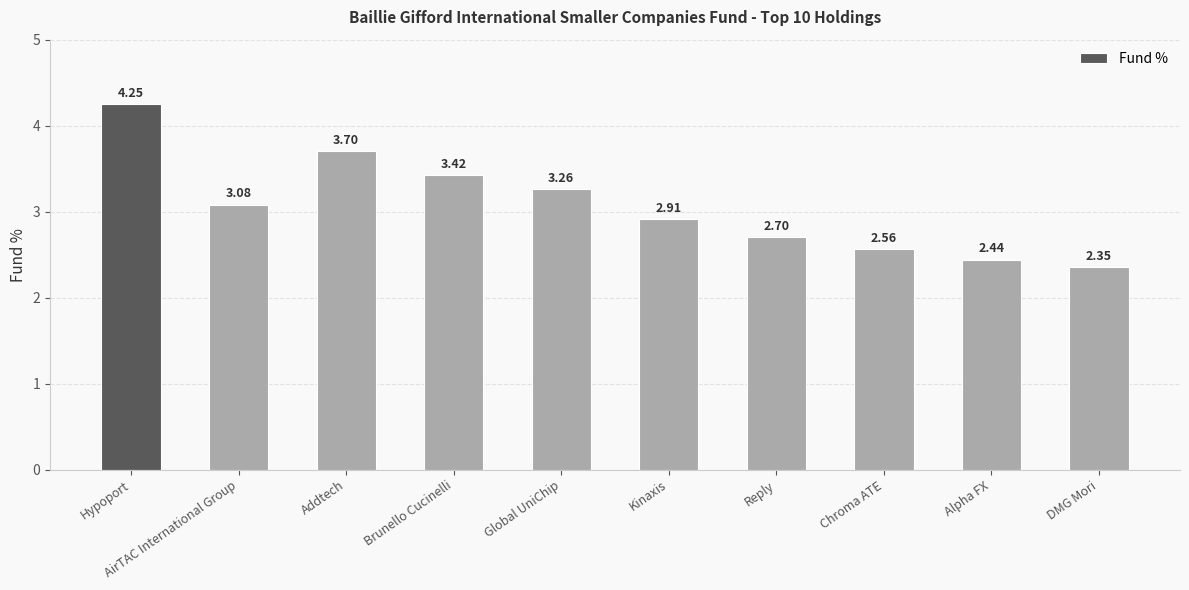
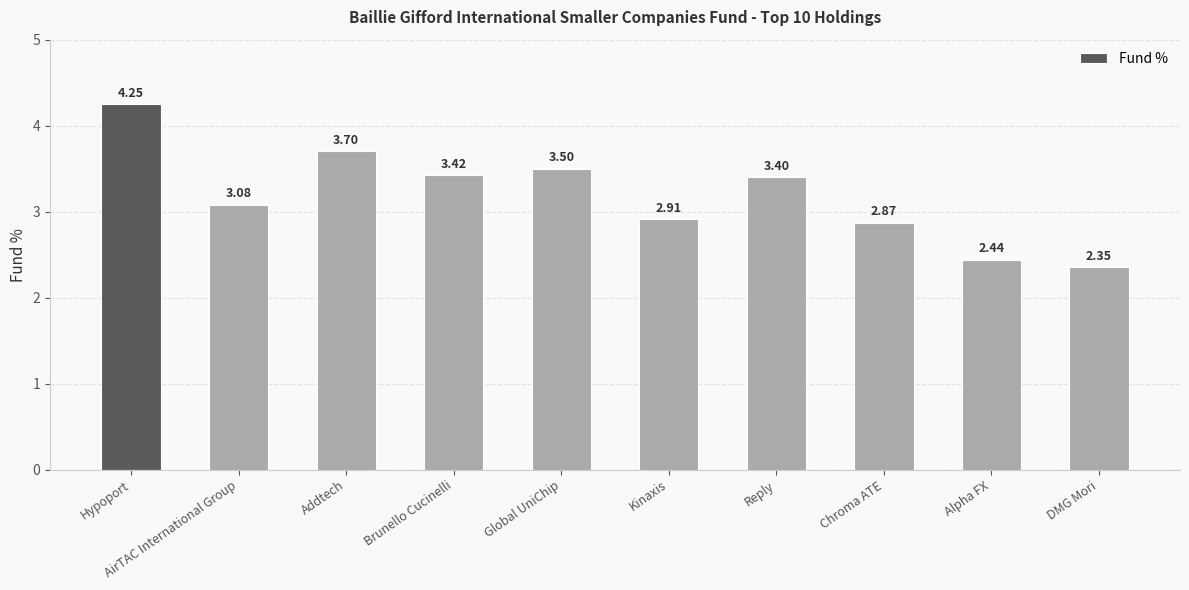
  {
    "Hypoport": 4.25,
    "AirTAC International Group": 3.08,
    "Addtech": 3.70,
    "Brunello Cucinelli": 3.42,
-   "Global UniChip": 3.26,
+   "Global UniChip": 3.50,
    "Kinaxis": 2.91,
-   "Reply": 2.70,
-   "Chroma ATE": 2.56,
+   "Reply": 3.40,
+   "Chroma ATE": 2.87,
    "Alpha FX": 2.44,
    "DMG Mori": 2.35
  }
